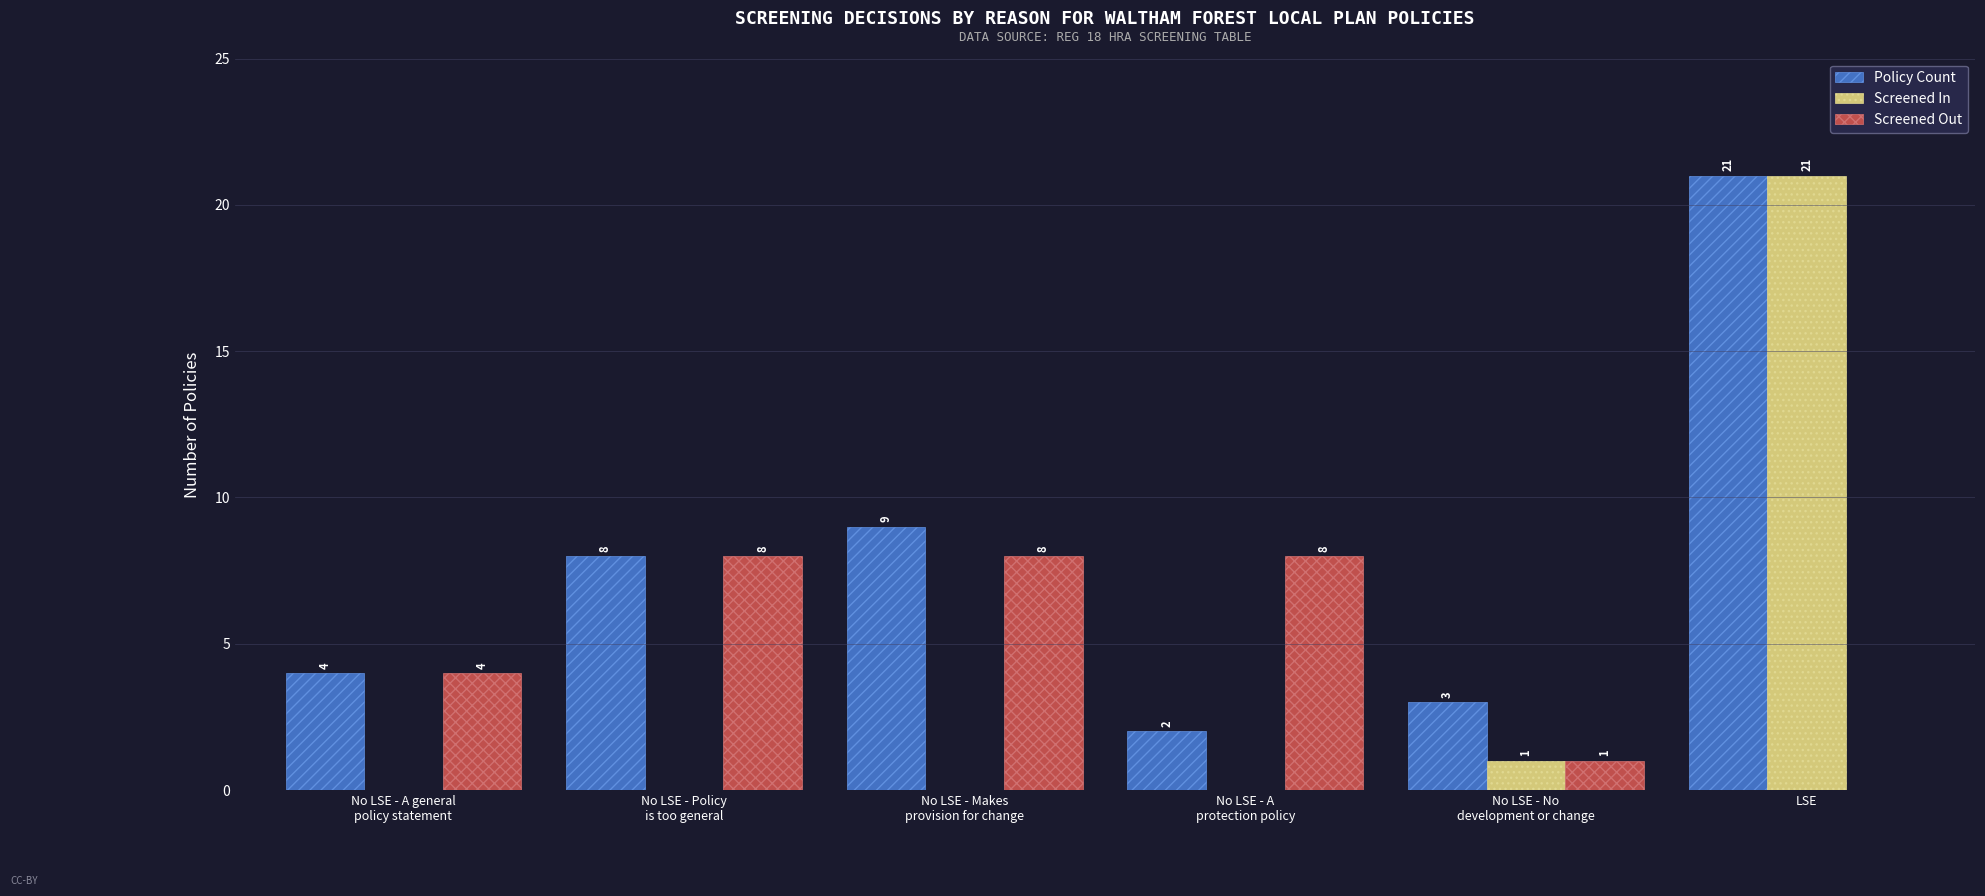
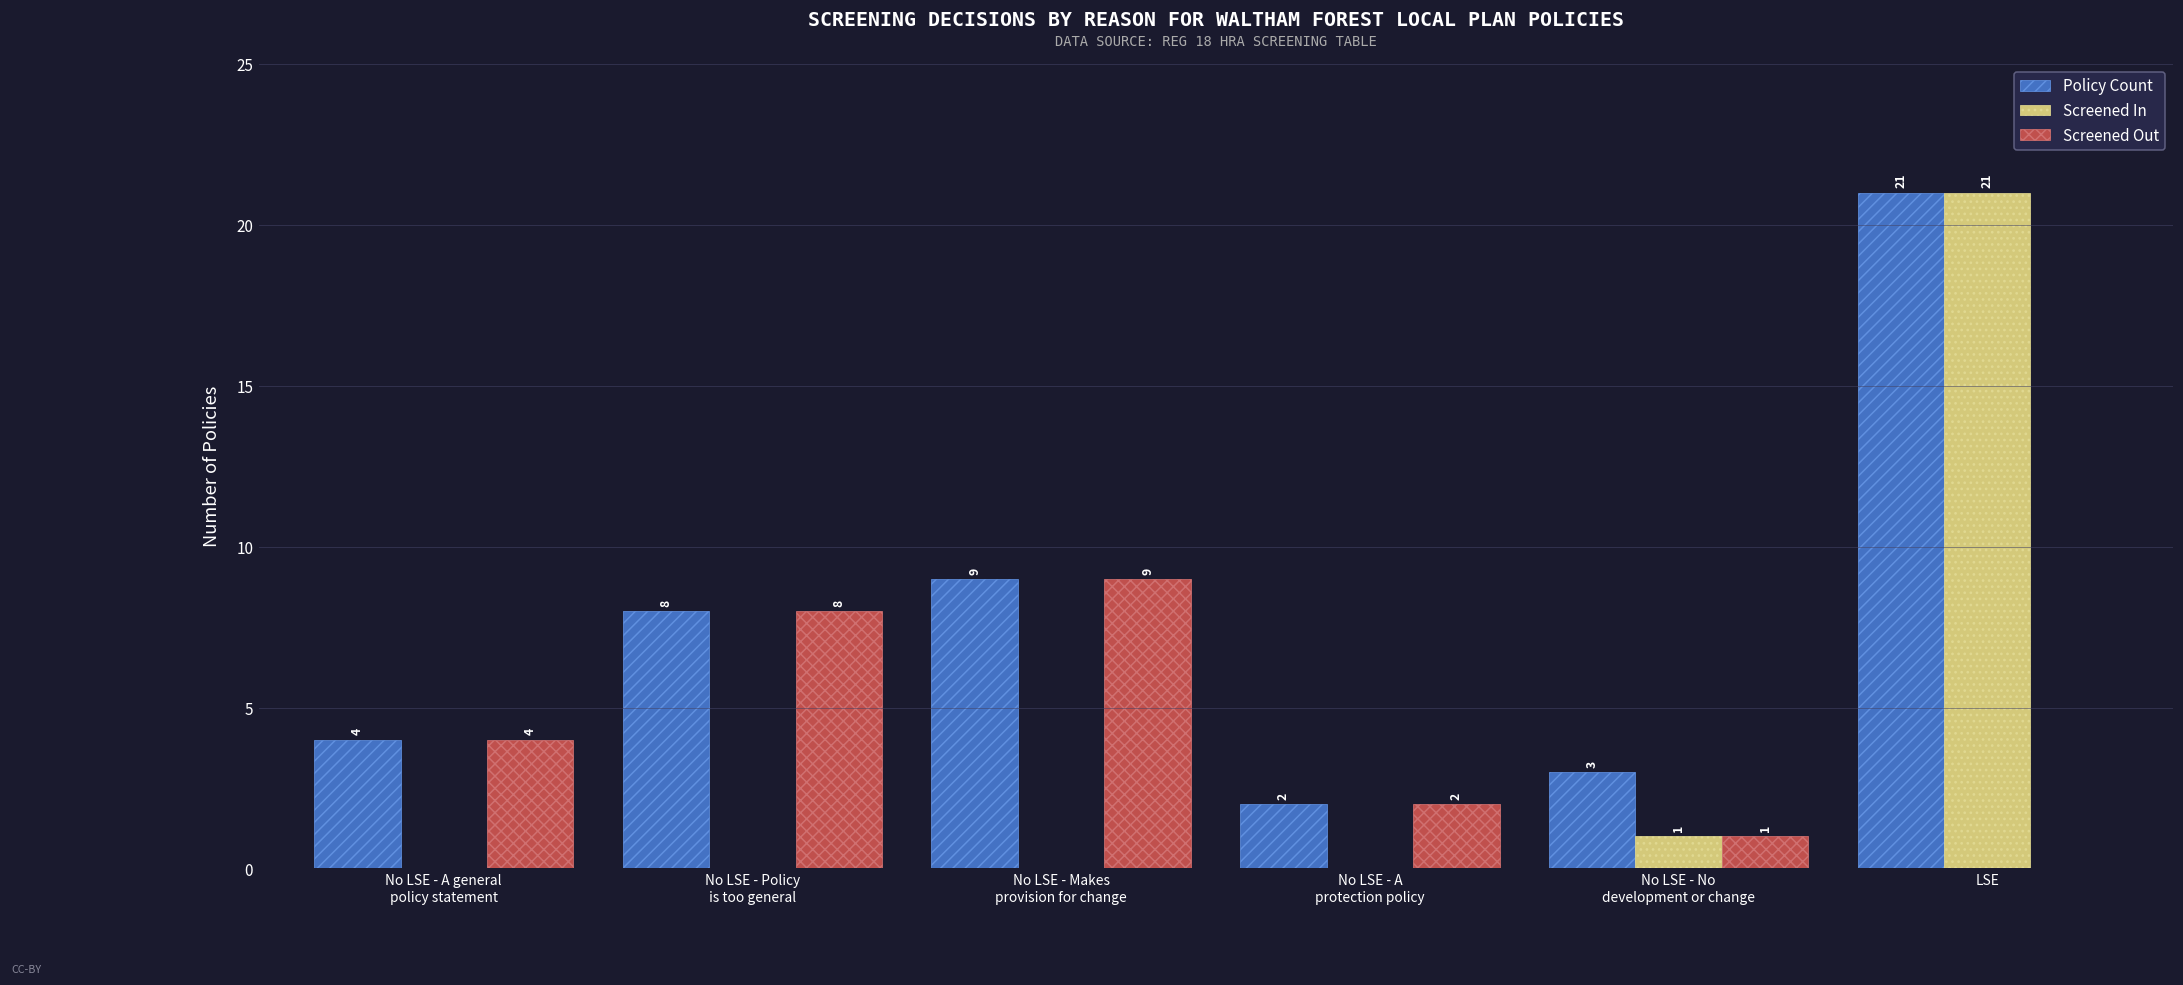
  {
    "Policy Count": {
      "No LSE - A general policy statement": 4,
      "No LSE - Policy is too general": 8,
      "No LSE - Makes provision for change": 9,
      "No LSE - A protection policy": 2,
      "No LSE - No development or change": 3,
      "LSE": 21
    },
    "Screened In": {
      "No LSE - No development or change": 1,
      "LSE": 21
    },
    "Screened Out": {
      "No LSE - A general policy statement": 4,
      "No LSE - Policy is too general": 8,
-     "No LSE - Makes provision for change": 8,
-     "No LSE - A protection policy": 8,
+     "No LSE - Makes provision for change": 9,
+     "No LSE - A protection policy": 2,
      "No LSE - No development or change": 1
    }
  }
